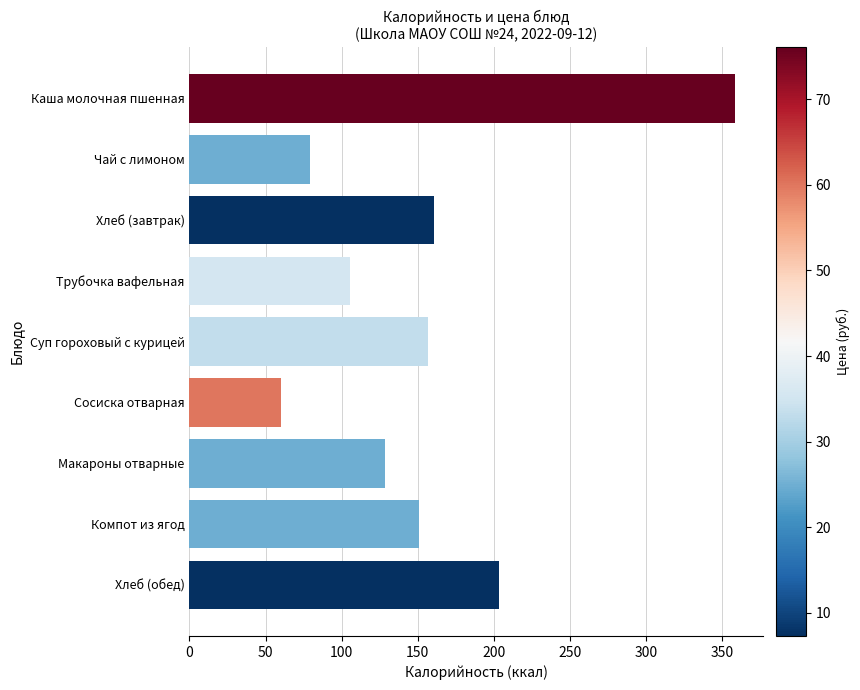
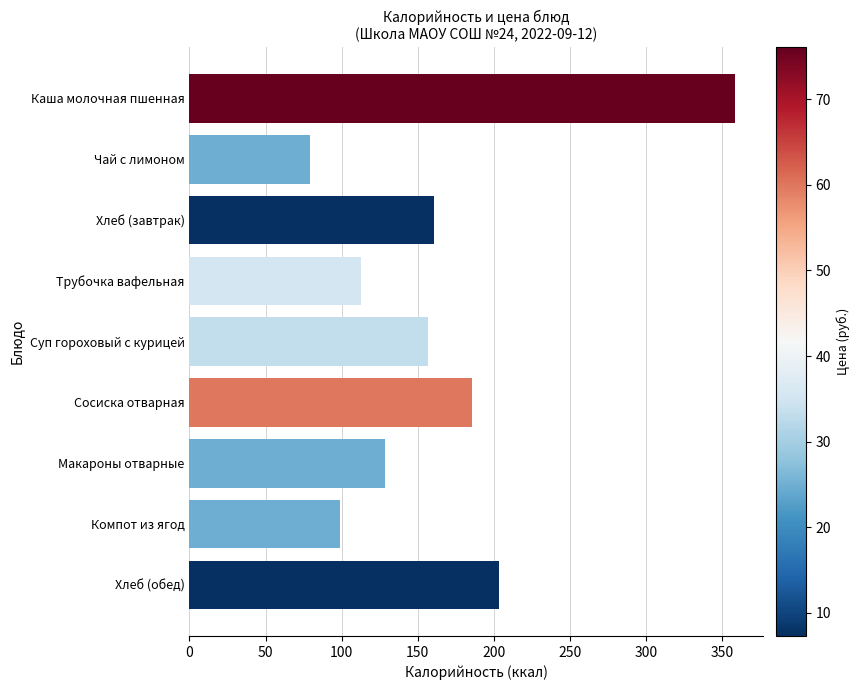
  {
    "Каша молочная пшенная": 359,
    "Чай с лимоном": 79,
    "Хлеб (завтрак)": 161,
-   "Трубочка вафельная": 106,
+   "Трубочка вафельная": 113,
    "Суп гороховый с курицей": 157,
-   "Сосиска отварная": 60,
+   "Сосиска отварная": 185,
    "Макароны отварные": 129,
-   "Компот из ягод": 151,
+   "Компот из ягод": 99,
    "Хлеб (обед)": 204
  }
